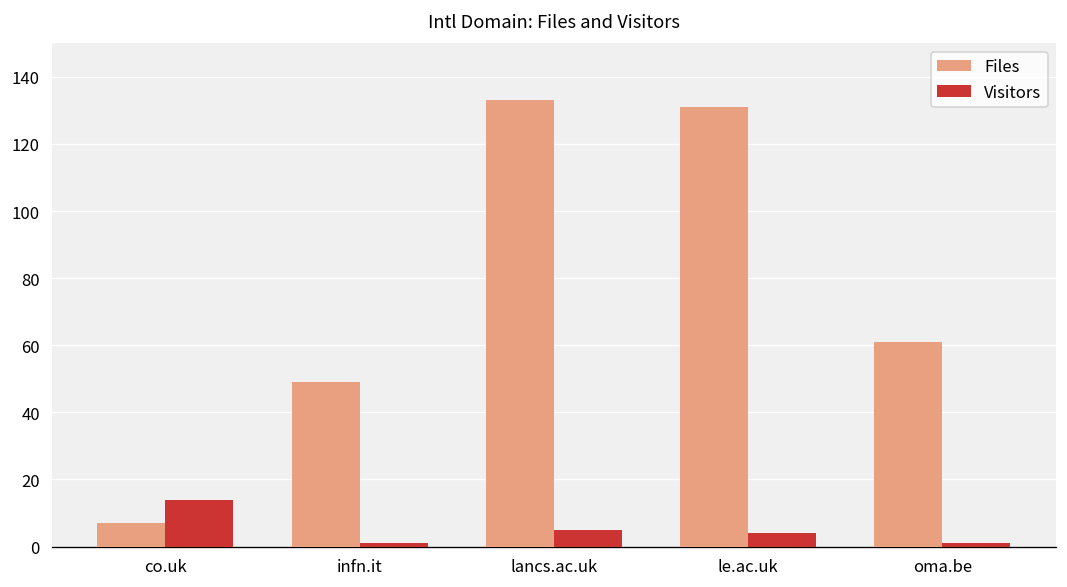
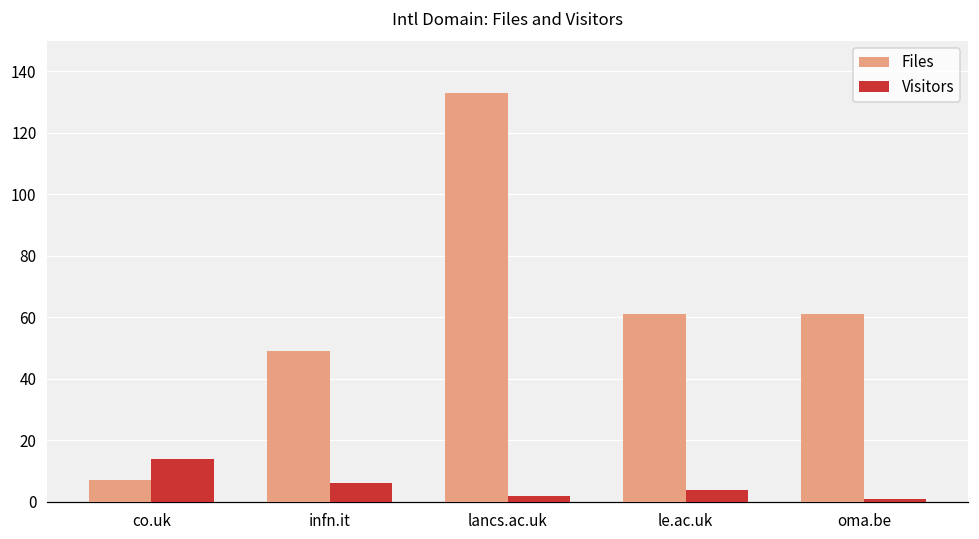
  {
    "Files": {
      "co.uk": 7,
      "infn.it": 49,
      "lancs.ac.uk": 133,
-     "le.ac.uk": 131,
+     "le.ac.uk": 61,
      "oma.be": 61
    },
    "Visitors": {
      "co.uk": 14,
-     "infn.it": 1,
-     "lancs.ac.uk": 5,
+     "infn.it": 6,
+     "lancs.ac.uk": 2,
      "le.ac.uk": 4,
      "oma.be": 1
    }
  }
